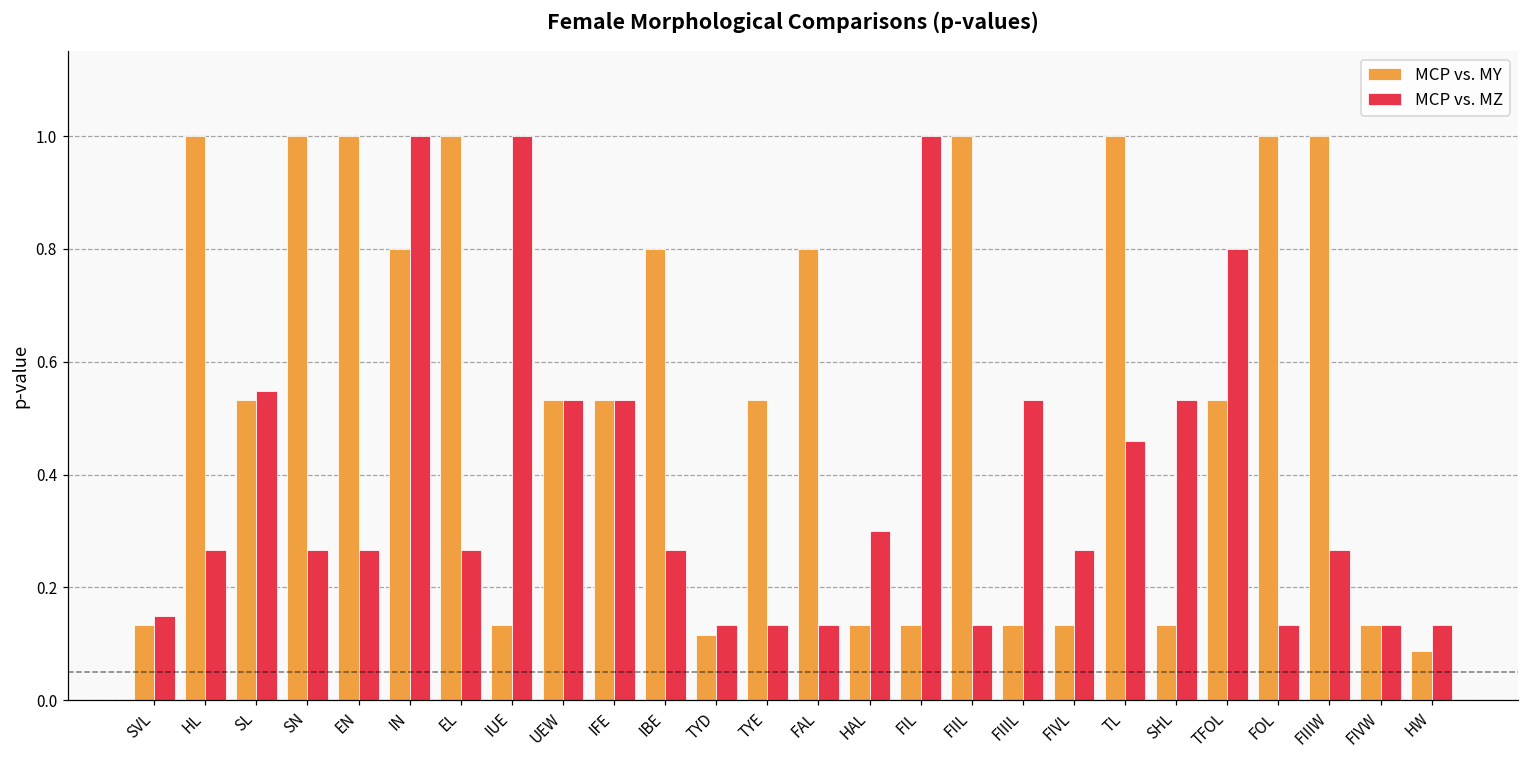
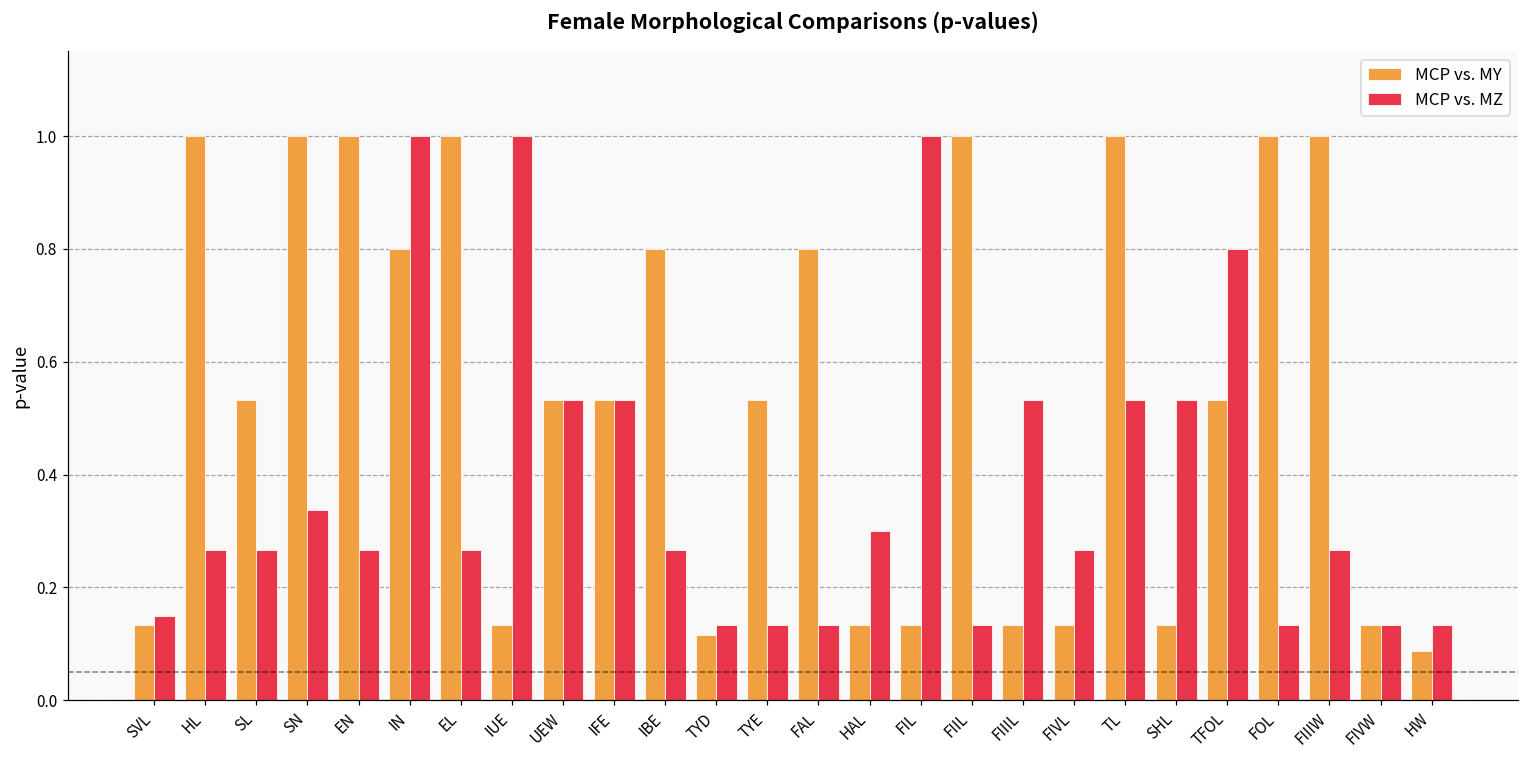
  {
    "MCP vs. MY": {
      "SVL": 0.13,
      "HL": 1.00,
      "SL": 0.53,
      "SN": 1.00,
      "EN": 1.00,
      "IN": 0.80,
      "EL": 1.00,
      "IUE": 0.13,
      "UEW": 0.53,
      "IFE": 0.53,
      "IBE": 0.80,
      "TYD": 0.12,
      "TYE": 0.53,
      "FAL": 0.80,
      "HAL": 0.13,
      "FIL": 0.13,
      "FIIL": 1.00,
      "FIIIL": 0.13,
      "FIVL": 0.13,
      "TL": 1.00,
      "SHL": 0.13,
      "TFOL": 0.53,
      "FOL": 1.00,
      "FIIIW": 1.00,
      "FIVW": 0.13,
      "HW": 0.09
    },
    "MCP vs. MZ": {
      "SVL": 0.15,
      "HL": 0.27,
-     "SL": 0.55,
-     "SN": 0.27,
+     "SL": 0.27,
+     "SN": 0.34,
      "EN": 0.27,
      "IN": 1.00,
      "EL": 0.27,
      "IUE": 1.00,
      "UEW": 0.53,
      "IFE": 0.53,
      "IBE": 0.27,
      "TYD": 0.13,
      "TYE": 0.13,
      "FAL": 0.13,
      "HAL": 0.30,
      "FIL": 1.00,
      "FIIL": 0.13,
      "FIIIL": 0.53,
      "FIVL": 0.27,
-     "TL": 0.46,
+     "TL": 0.53,
      "SHL": 0.53,
      "TFOL": 0.80,
      "FOL": 0.13,
      "FIIIW": 0.27,
      "FIVW": 0.13,
      "HW": 0.13
    }
  }
